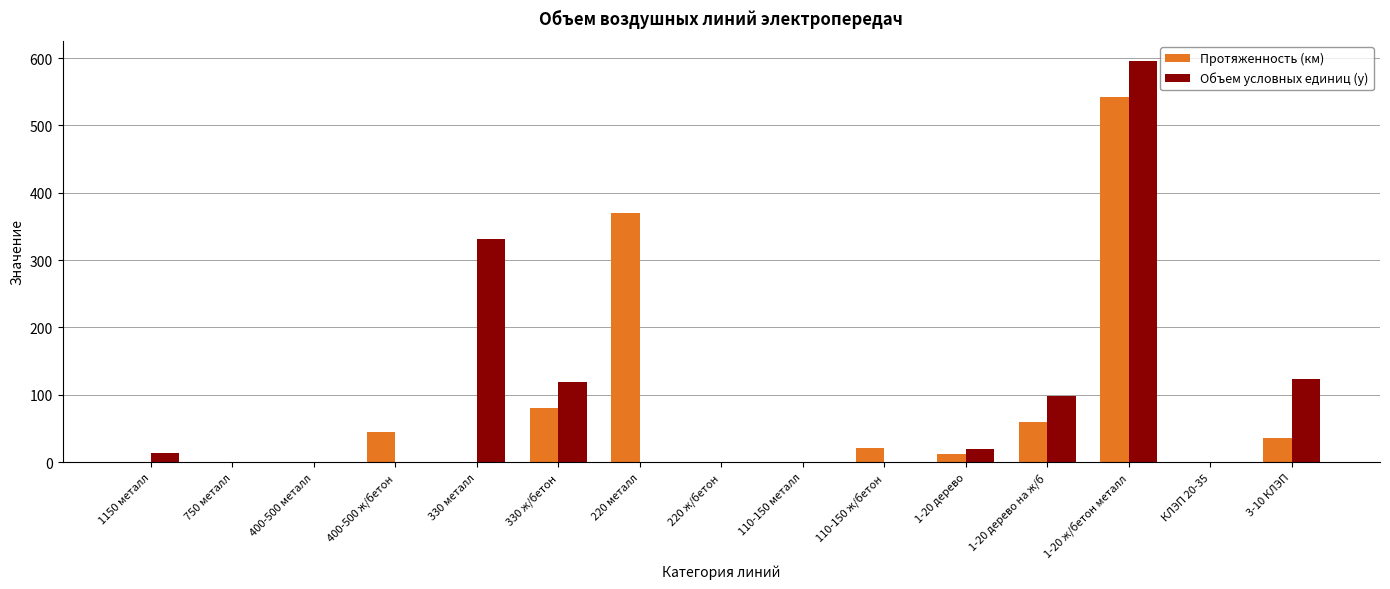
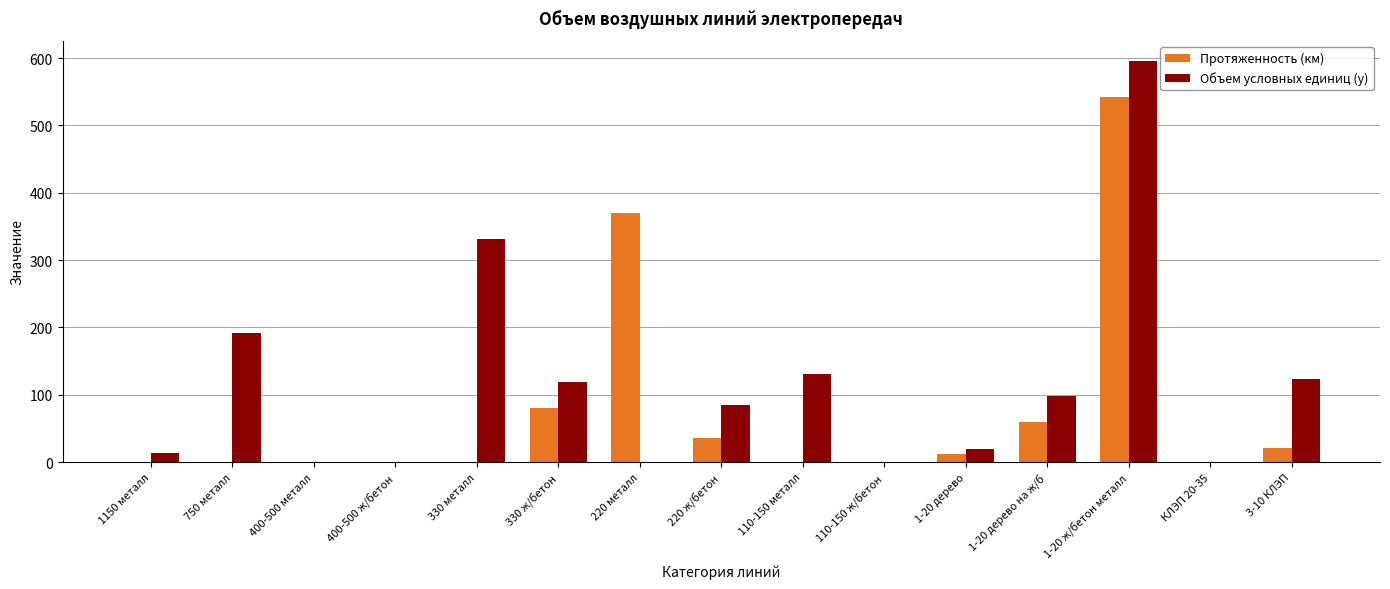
  {
    "Протяженность (км)": {
      "1150 металл": 0,
      "750 металл": 0,
      "400-500 металл": 0,
-     "400-500 ж/бетон": 40,
+     "400-500 ж/бетон": 0,
      "330 металл": 0,
      "330 ж/бетон": 80,
      "220 металл": 370,
-     "220 ж/бетон": 0,
+     "220 ж/бетон": 40,
      "110-150 металл": 0,
-     "110-150 ж/бетон": 20,
+     "110-150 ж/бетон": 0,
      "1-20 дерево": 10,
      "1-20 дерево на ж/б": 60,
      "1-20 ж/бетон металл": 540,
      "КЛЭП 20-35": 0,
-     "3-10 КЛЭП": 40
+     "3-10 КЛЭП": 20
    },
    "Объем условных единиц (у)": {
      "1150 металл": 10,
-     "750 металл": 0,
+     "750 металл": 190,
      "400-500 металл": 0,
      "400-500 ж/бетон": 0,
      "330 металл": 330,
      "330 ж/бетон": 120,
      "220 металл": 0,
-     "220 ж/бетон": 0,
-     "110-150 металл": 0,
+     "220 ж/бетон": 90,
+     "110-150 металл": 130,
      "110-150 ж/бетон": 0,
      "1-20 дерево": 20,
      "1-20 дерево на ж/б": 100,
      "1-20 ж/бетон металл": 600,
      "КЛЭП 20-35": 0,
      "3-10 КЛЭП": 120
    }
  }
